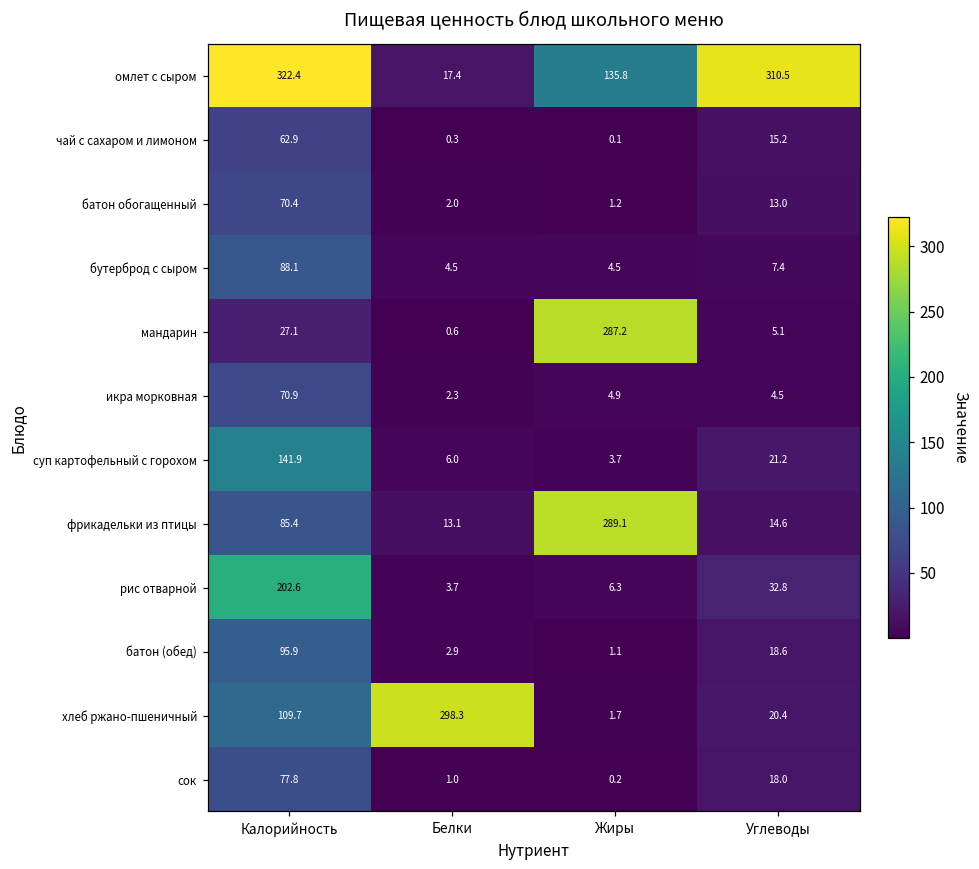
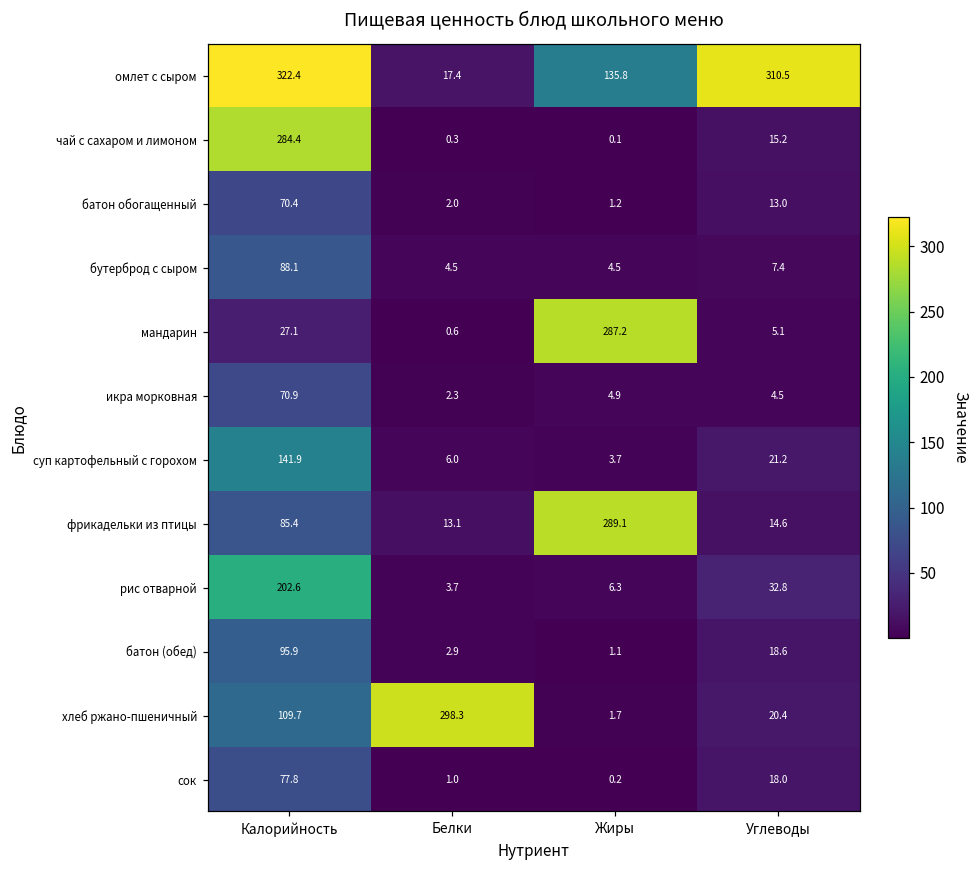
  {
    "омлет с сыром": {
      "Калорийность": 322.4,
      "Белки": 17.4,
      "Жиры": 135.8,
      "Углеводы": 310.5
    },
    "чай с сахаром и лимоном": {
-     "Калорийность": 62.9,
+     "Калорийность": 284.4,
      "Белки": 0.3,
      "Жиры": 0.1,
      "Углеводы": 15.2
    },
    "батон обогащенный": {
      "Калорийность": 70.4,
      "Белки": 2.0,
      "Жиры": 1.2,
      "Углеводы": 13.0
    },
    "бутерброд с сыром": {
      "Калорийность": 88.1,
      "Белки": 4.5,
      "Жиры": 4.5,
      "Углеводы": 7.4
    },
    "мандарин": {
      "Калорийность": 27.1,
      "Белки": 0.6,
      "Жиры": 287.2,
      "Углеводы": 5.1
    },
    "икра морковная": {
      "Калорийность": 70.9,
      "Белки": 2.3,
      "Жиры": 4.9,
      "Углеводы": 4.5
    },
    "суп картофельный с горохом": {
      "Калорийность": 141.9,
      "Белки": 6.0,
      "Жиры": 3.7,
      "Углеводы": 21.2
    },
    "фрикадельки из птицы": {
      "Калорийность": 85.4,
      "Белки": 13.1,
      "Жиры": 289.1,
      "Углеводы": 14.6
    },
    "рис отварной": {
      "Калорийность": 202.6,
      "Белки": 3.7,
      "Жиры": 6.3,
      "Углеводы": 32.8
    },
    "батон (обед)": {
      "Калорийность": 95.9,
      "Белки": 2.9,
      "Жиры": 1.1,
      "Углеводы": 18.6
    },
    "хлеб ржано-пшеничный": {
      "Калорийность": 109.7,
      "Белки": 298.3,
      "Жиры": 1.7,
      "Углеводы": 20.4
    },
    "сок": {
      "Калорийность": 77.8,
      "Белки": 1.0,
      "Жиры": 0.2,
      "Углеводы": 18.0
    }
  }
